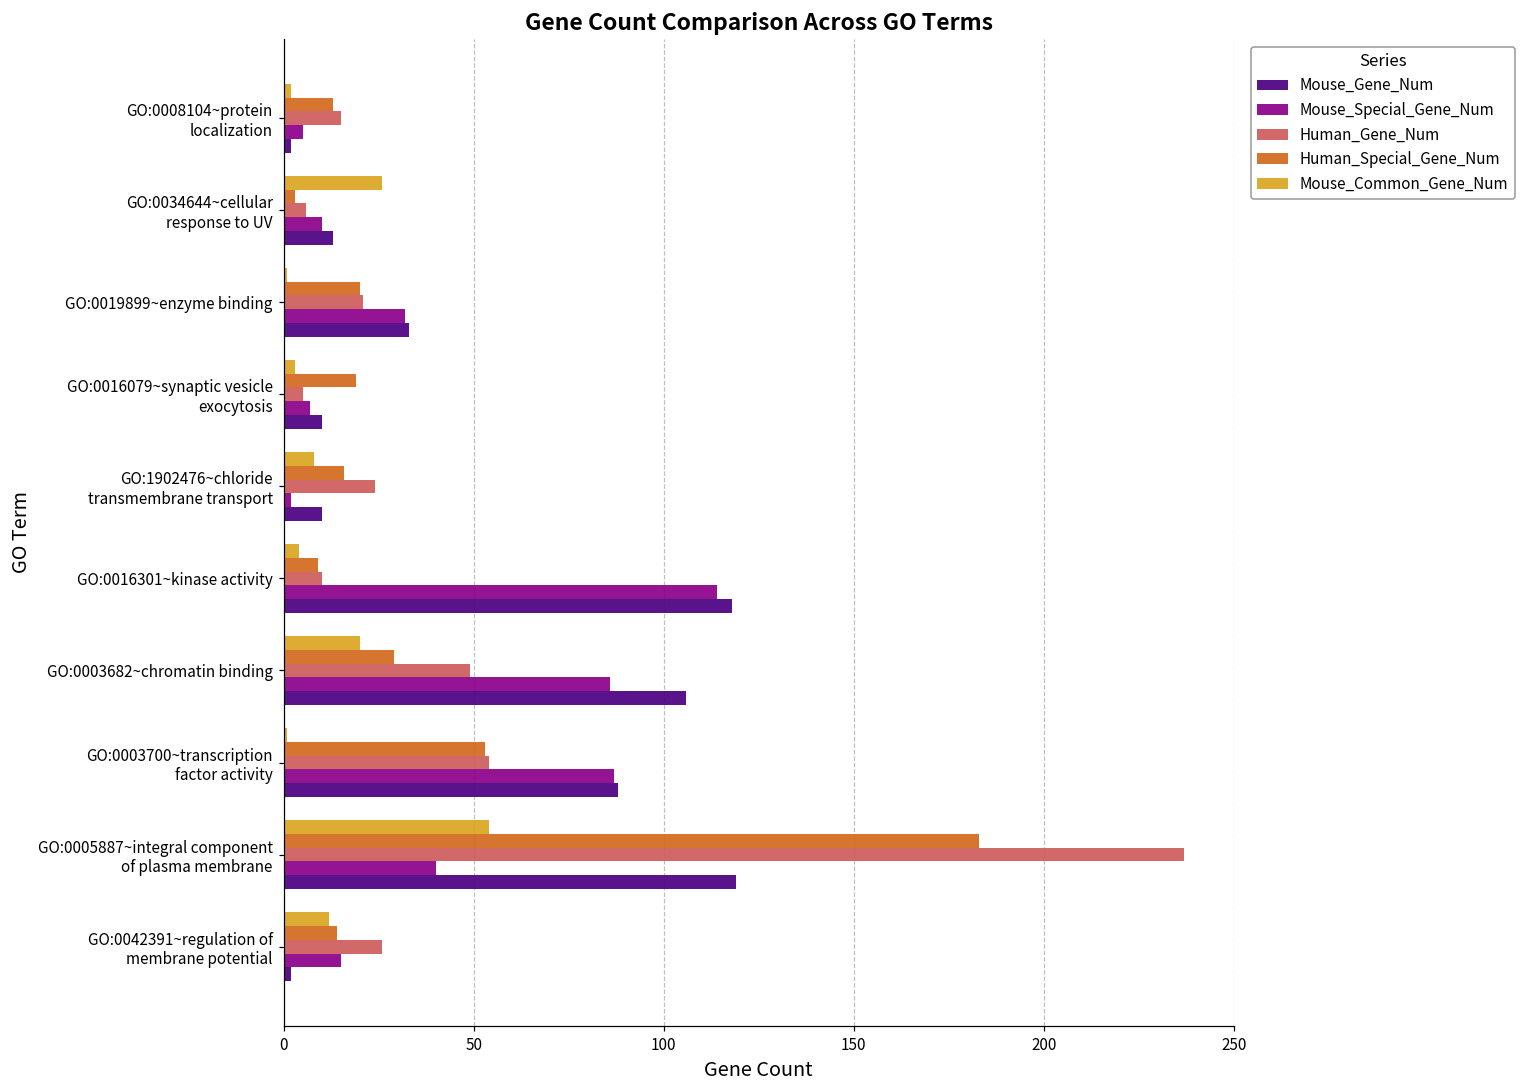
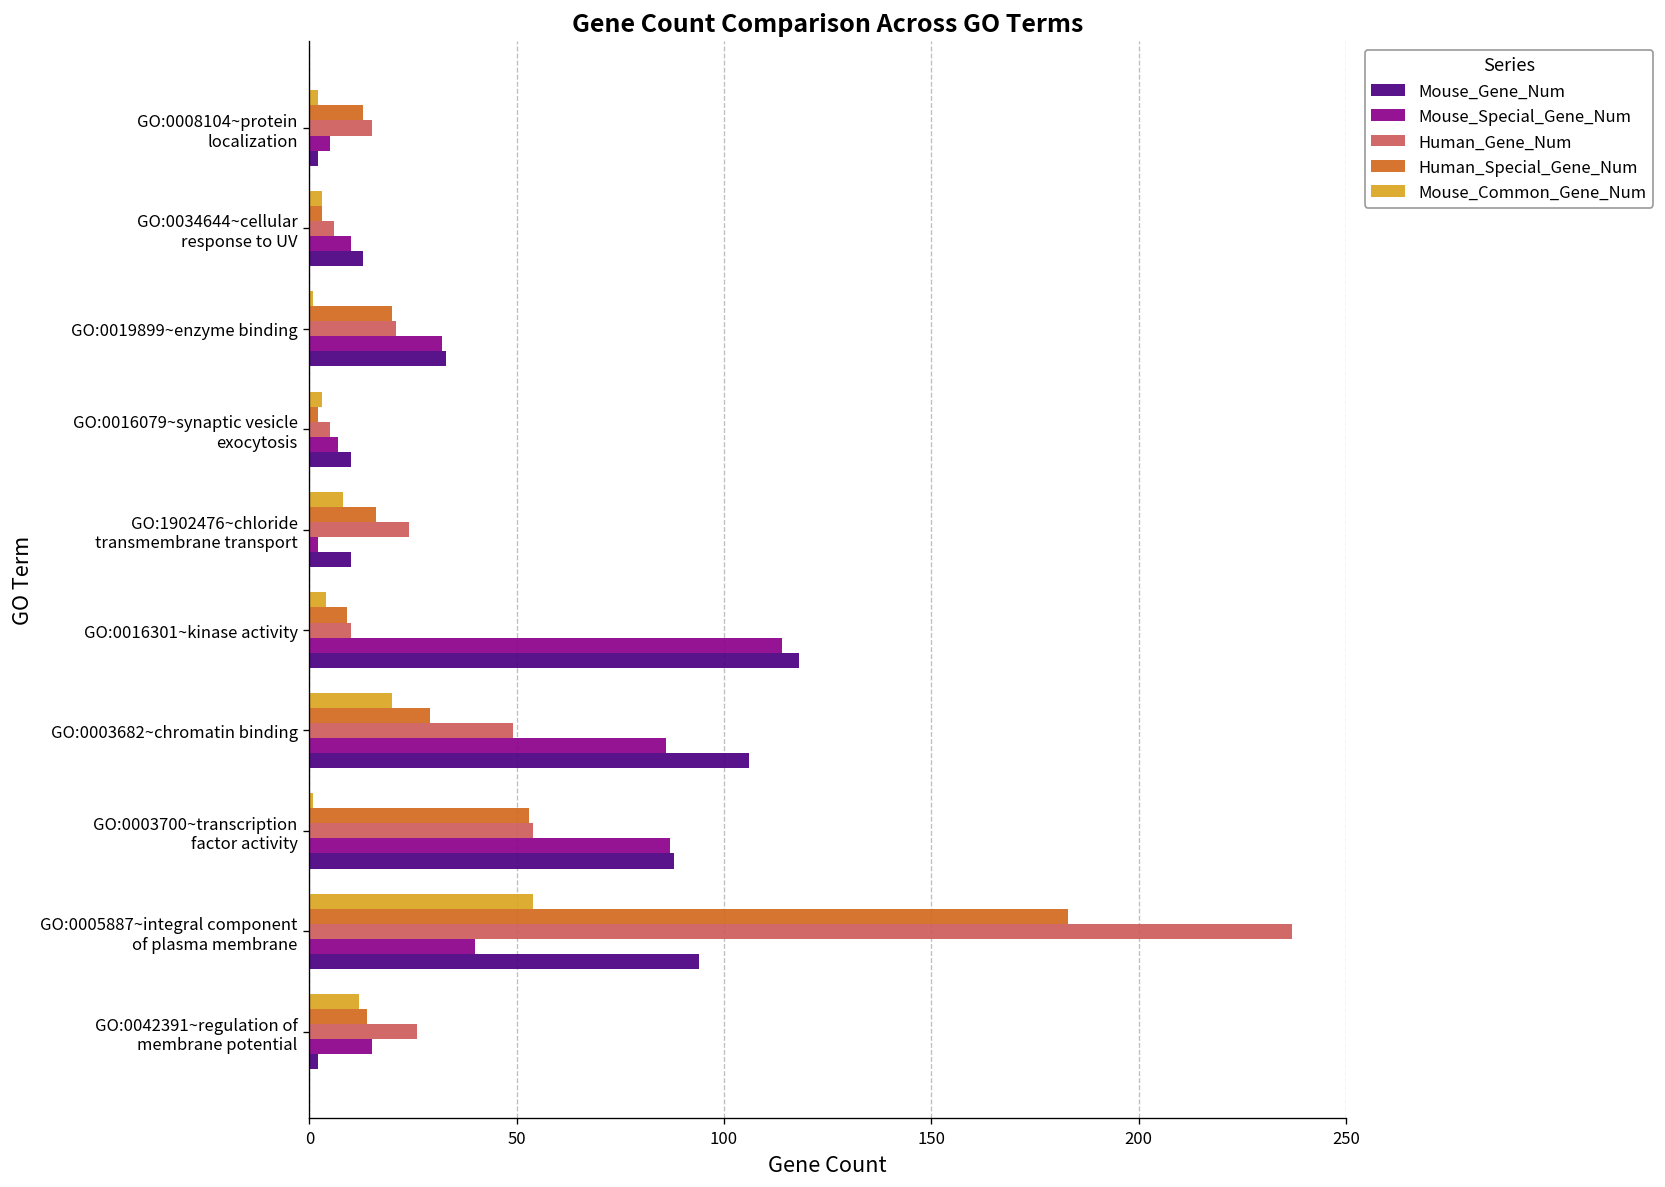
  {
    "Mouse_Gene_Num": {
      "GO:0008104~protein localization": 2,
      "GO:0034644~cellular response to UV": 13,
      "GO:0019899~enzyme binding": 33,
      "GO:0016079~synaptic vesicle exocytosis": 10,
      "GO:1902476~chloride transmembrane transport": 10,
      "GO:0016301~kinase activity": 118,
      "GO:0003682~chromatin binding": 106,
      "GO:0003700~transcription factor activity": 88,
-     "GO:0005887~integral component of plasma membrane": 119,
+     "GO:0005887~integral component of plasma membrane": 94,
      "GO:0042391~regulation of membrane potential": 2
    },
    "Mouse_Special_Gene_Num": {
      "GO:0008104~protein localization": 5,
      "GO:0034644~cellular response to UV": 10,
      "GO:0019899~enzyme binding": 32,
      "GO:0016079~synaptic vesicle exocytosis": 7,
      "GO:1902476~chloride transmembrane transport": 2,
      "GO:0016301~kinase activity": 114,
      "GO:0003682~chromatin binding": 86,
      "GO:0003700~transcription factor activity": 87,
      "GO:0005887~integral component of plasma membrane": 40,
      "GO:0042391~regulation of membrane potential": 15
    },
    "Human_Gene_Num": {
      "GO:0008104~protein localization": 15,
      "GO:0034644~cellular response to UV": 6,
      "GO:0019899~enzyme binding": 21,
      "GO:0016079~synaptic vesicle exocytosis": 5,
      "GO:1902476~chloride transmembrane transport": 24,
      "GO:0016301~kinase activity": 10,
      "GO:0003682~chromatin binding": 49,
      "GO:0003700~transcription factor activity": 54,
      "GO:0005887~integral component of plasma membrane": 237,
      "GO:0042391~regulation of membrane potential": 26
    },
    "Human_Special_Gene_Num": {
      "GO:0008104~protein localization": 13,
      "GO:0034644~cellular response to UV": 3,
      "GO:0019899~enzyme binding": 20,
-     "GO:0016079~synaptic vesicle exocytosis": 19,
+     "GO:0016079~synaptic vesicle exocytosis": 2,
      "GO:1902476~chloride transmembrane transport": 16,
      "GO:0016301~kinase activity": 9,
      "GO:0003682~chromatin binding": 29,
      "GO:0003700~transcription factor activity": 53,
      "GO:0005887~integral component of plasma membrane": 183,
      "GO:0042391~regulation of membrane potential": 14
    },
    "Mouse_Common_Gene_Num": {
      "GO:0008104~protein localization": 2,
-     "GO:0034644~cellular response to UV": 26,
+     "GO:0034644~cellular response to UV": 3,
      "GO:0019899~enzyme binding": 1,
      "GO:0016079~synaptic vesicle exocytosis": 3,
      "GO:1902476~chloride transmembrane transport": 8,
      "GO:0016301~kinase activity": 4,
      "GO:0003682~chromatin binding": 20,
      "GO:0003700~transcription factor activity": 1,
      "GO:0005887~integral component of plasma membrane": 54,
      "GO:0042391~regulation of membrane potential": 12
    }
  }
